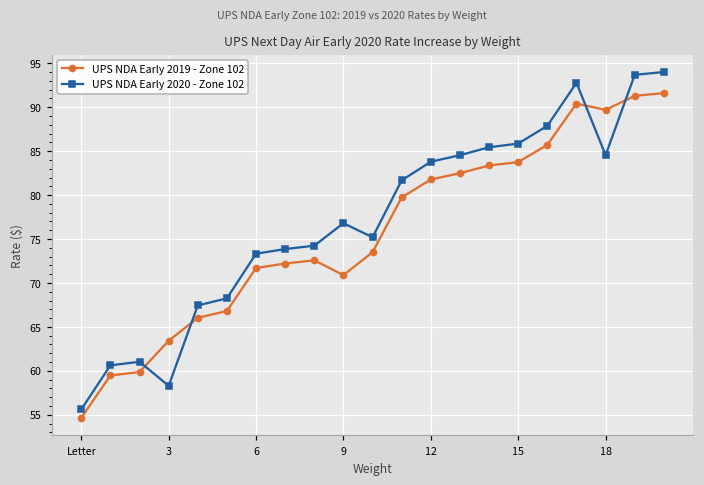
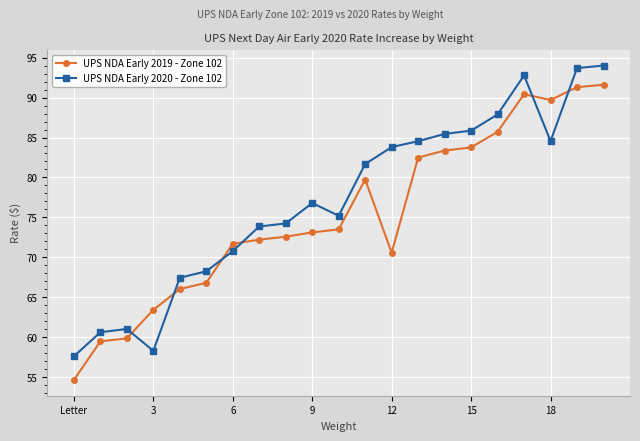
  {
    "UPS NDA Early 2019 - Zone 102": {
      "Letter": 55,
      "3": 63,
      "6": 72,
-     "9": 71,
-     "12": 82,
+     "9": 73,
+     "12": 71,
      "15": 84,
      "18": 90
    },
    "UPS NDA Early 2020 - Zone 102": {
-     "Letter": 56,
+     "Letter": 58,
      "3": 58,
-     "6": 73,
+     "6": 71,
      "9": 77,
      "12": 84,
      "15": 86,
      "18": 85
    }
  }
